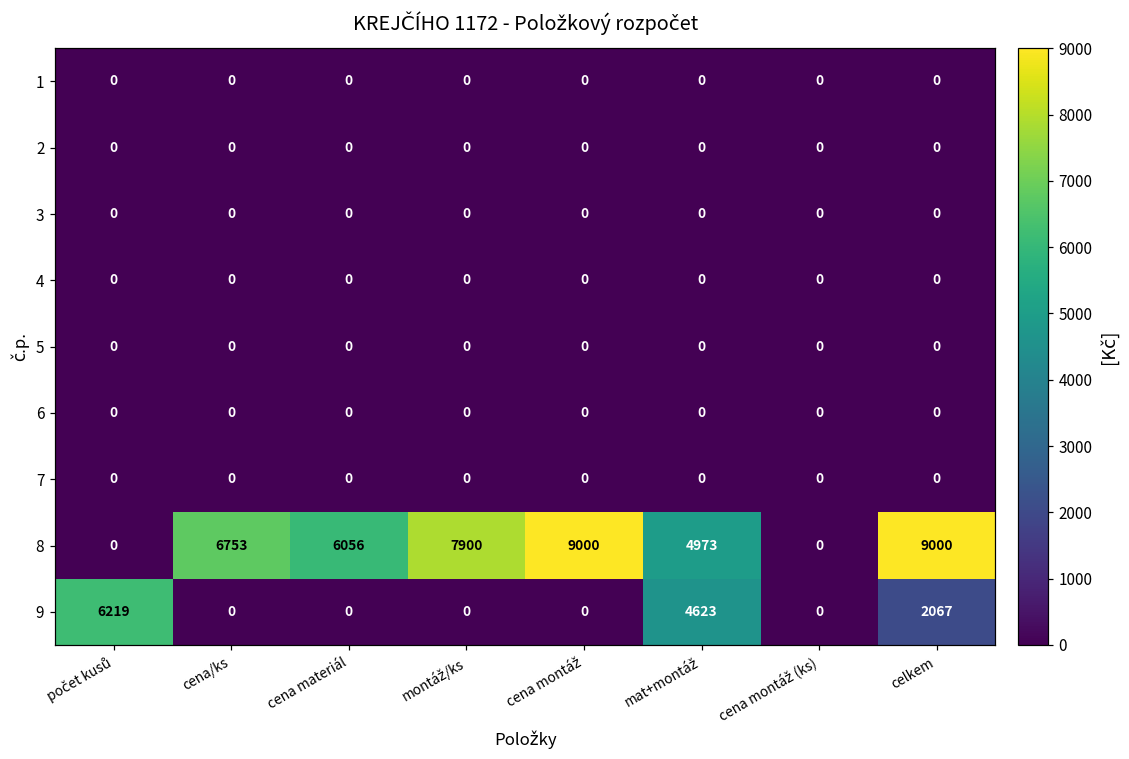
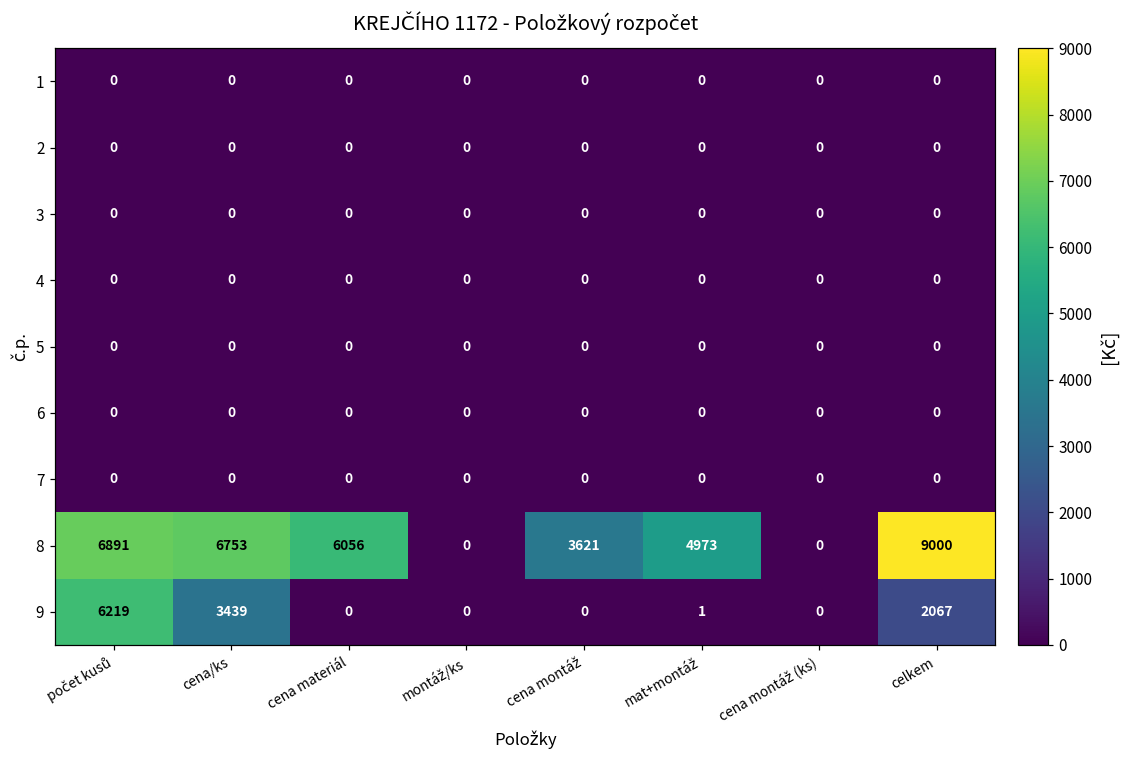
  {
    "1": {
      "počet kusů": 0,
      "cena/ks": 0,
      "cena materiál": 0,
      "montáž/ks": 0,
      "cena montáž": 0,
      "mat+montáž": 0,
      "cena montáž (ks)": 0,
      "celkem": 0
    },
    "2": {
      "počet kusů": 0,
      "cena/ks": 0,
      "cena materiál": 0,
      "montáž/ks": 0,
      "cena montáž": 0,
      "mat+montáž": 0,
      "cena montáž (ks)": 0,
      "celkem": 0
    },
    "3": {
      "počet kusů": 0,
      "cena/ks": 0,
      "cena materiál": 0,
      "montáž/ks": 0,
      "cena montáž": 0,
      "mat+montáž": 0,
      "cena montáž (ks)": 0,
      "celkem": 0
    },
    "4": {
      "počet kusů": 0,
      "cena/ks": 0,
      "cena materiál": 0,
      "montáž/ks": 0,
      "cena montáž": 0,
      "mat+montáž": 0,
      "cena montáž (ks)": 0,
      "celkem": 0
    },
    "5": {
      "počet kusů": 0,
      "cena/ks": 0,
      "cena materiál": 0,
      "montáž/ks": 0,
      "cena montáž": 0,
      "mat+montáž": 0,
      "cena montáž (ks)": 0,
      "celkem": 0
    },
    "6": {
      "počet kusů": 0,
      "cena/ks": 0,
      "cena materiál": 0,
      "montáž/ks": 0,
      "cena montáž": 0,
      "mat+montáž": 0,
      "cena montáž (ks)": 0,
      "celkem": 0
    },
    "7": {
      "počet kusů": 0,
      "cena/ks": 0,
      "cena materiál": 0,
      "montáž/ks": 0,
      "cena montáž": 0,
      "mat+montáž": 0,
      "cena montáž (ks)": 0,
      "celkem": 0
    },
    "8": {
-     "počet kusů": 0,
+     "počet kusů": 6891,
      "cena/ks": 6753,
      "cena materiál": 6056,
-     "montáž/ks": 7900,
-     "cena montáž": 9000,
+     "montáž/ks": 0,
+     "cena montáž": 3621,
      "mat+montáž": 4973,
      "cena montáž (ks)": 0,
      "celkem": 9000
    },
    "9": {
      "počet kusů": 6219,
-     "cena/ks": 0,
+     "cena/ks": 3439,
      "cena materiál": 0,
      "montáž/ks": 0,
      "cena montáž": 0,
-     "mat+montáž": 4623,
+     "mat+montáž": 1,
      "cena montáž (ks)": 0,
      "celkem": 2067
    }
  }
